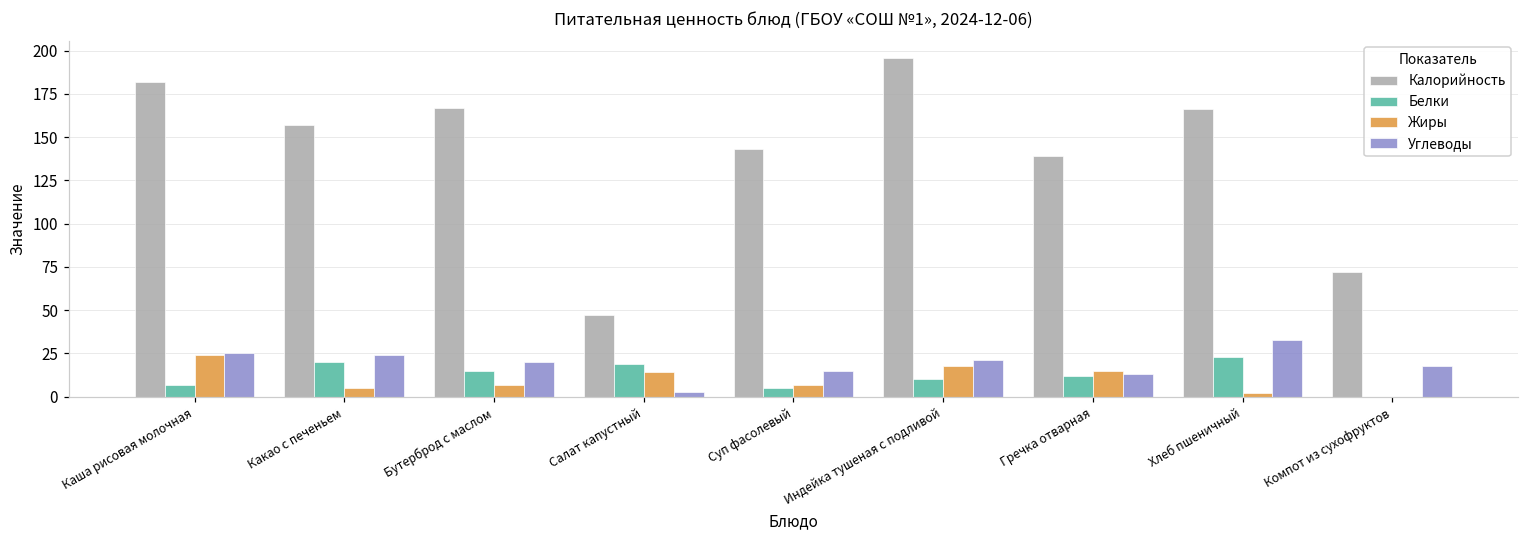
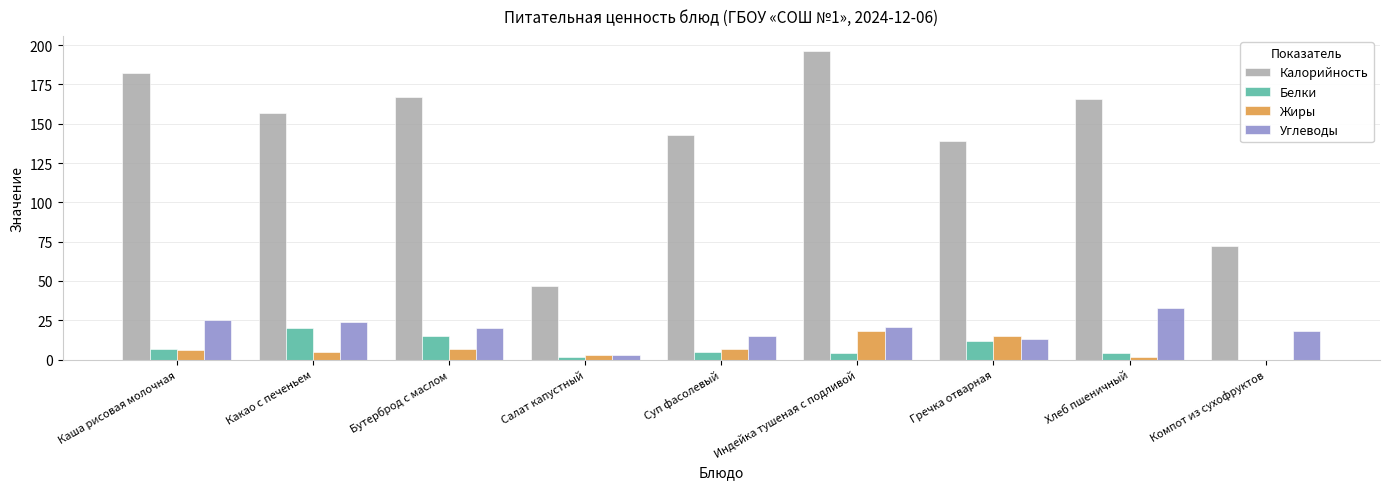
  {
    "Белки": {
      "Каша рисовая молочная": 7,
      "Какао с печеньем": 20,
      "Бутерброд с маслом": 15,
-     "Салат капустный": 19,
+     "Салат капустный": 2,
      "Суп фасолевый": 5,
-     "Индейка тушеная с подливой": 10,
+     "Индейка тушеная с подливой": 4,
      "Гречка отварная": 12,
-     "Хлеб пшеничный": 23,
+     "Хлеб пшеничный": 4,
      "Компот из сухофруктов": 0
    },
    "Жиры": {
-     "Каша рисовая молочная": 24,
+     "Каша рисовая молочная": 6,
      "Какао с печеньем": 5,
      "Бутерброд с маслом": 7,
-     "Салат капустный": 14,
+     "Салат капустный": 3,
      "Суп фасолевый": 7,
      "Индейка тушеная с подливой": 18,
      "Гречка отварная": 15,
      "Хлеб пшеничный": 2,
      "Компот из сухофруктов": 0
    }
  }
